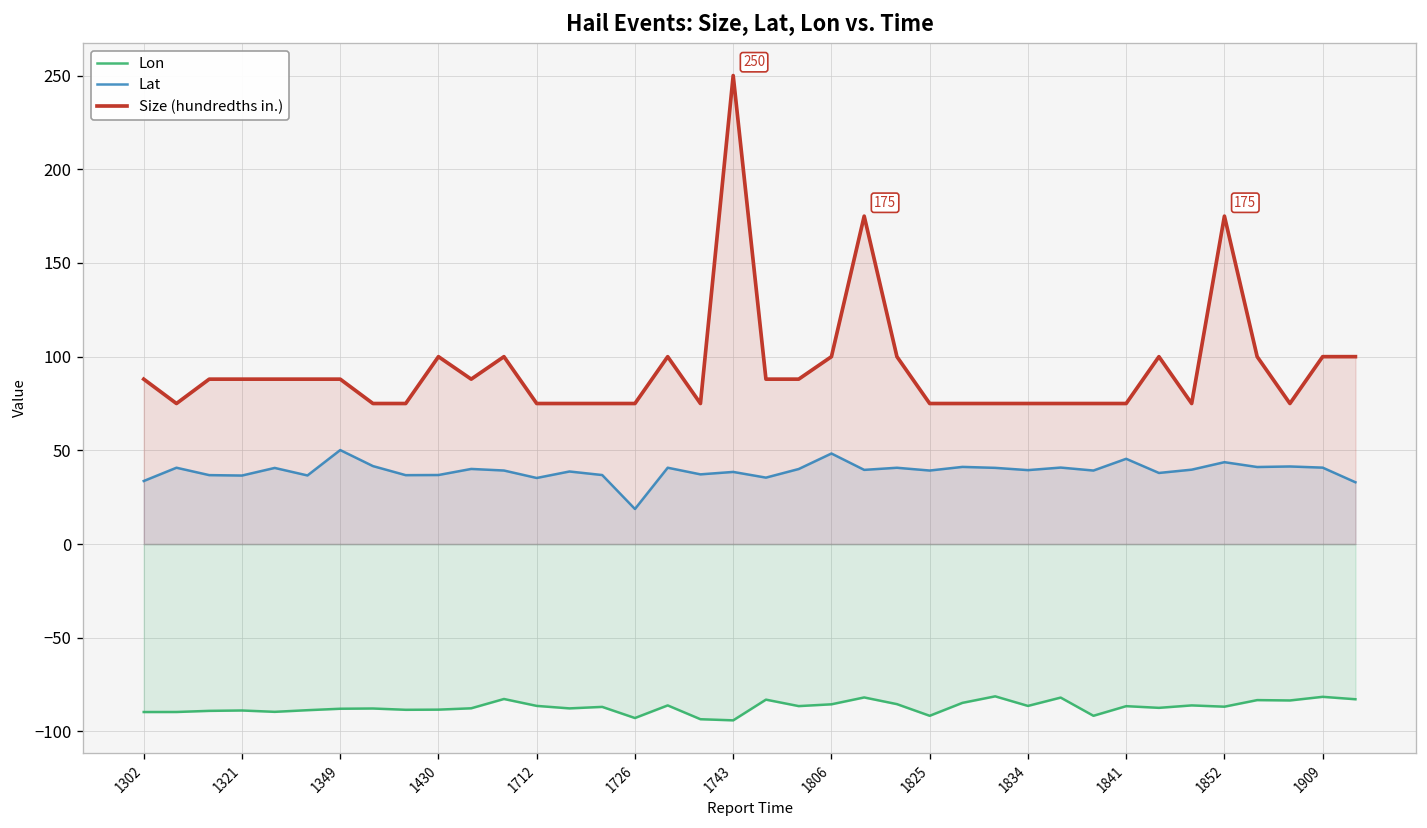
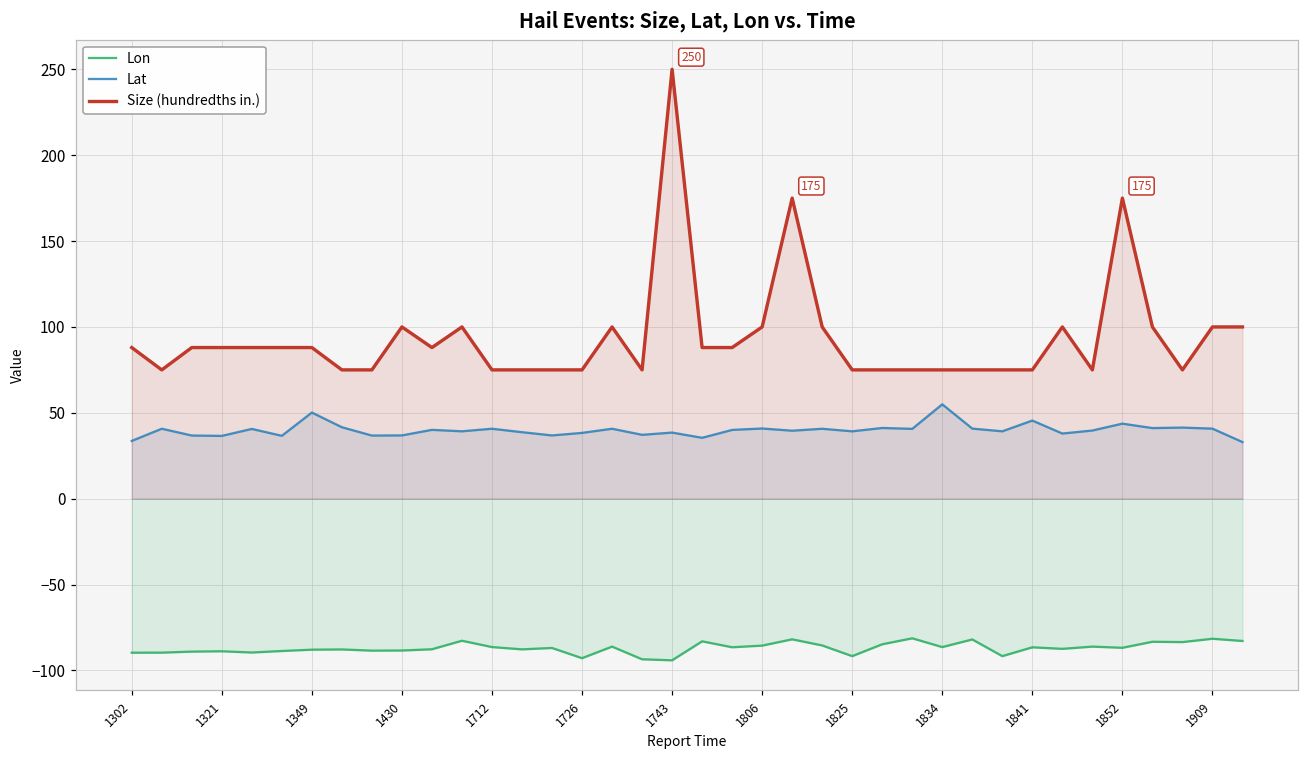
  {
    "Lat": {
      "1302": 34,
      "1321": 37,
      "1349": 50,
      "1430": 37,
-     "1712": 35,
-     "1726": 19,
+     "1712": 41,
+     "1726": 38,
      "1743": 39,
-     "1806": 48,
+     "1806": 41,
      "1825": 39,
-     "1834": 39,
+     "1834": 55,
      "1841": 46,
      "1852": 44,
      "1909": 41
    },
    "Size (hundredths in.)": {
      "1302": 88,
      "1321": 88,
      "1349": 88,
      "1430": 100,
      "1712": 75,
      "1726": 75,
      "1806": 100,
      "1825": 75,
      "1834": 75,
      "1841": 75,
      "1909": 100
    }
  }
